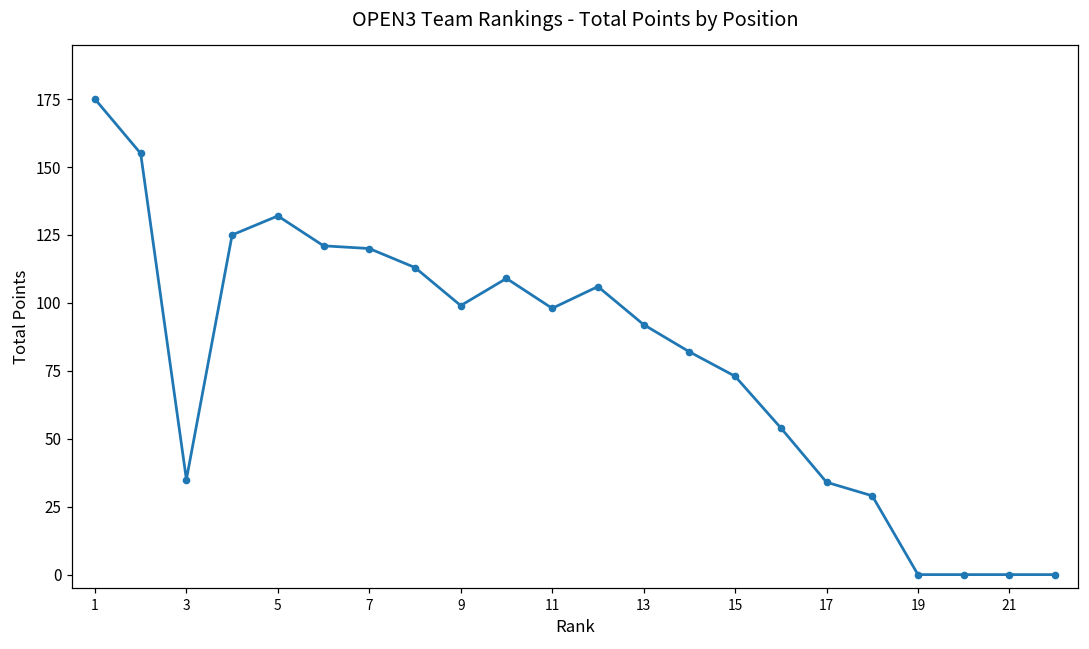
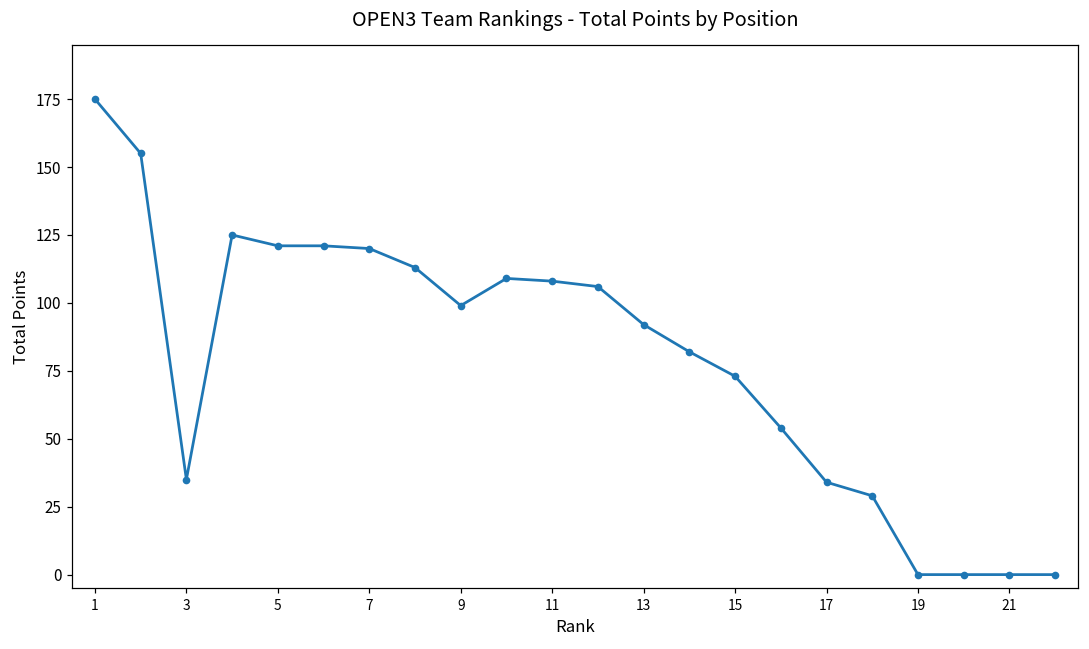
  {
    "1": 175,
    "3": 35,
-   "5": 132,
+   "5": 121,
    "7": 120,
    "9": 99,
-   "11": 98,
+   "11": 108,
    "13": 92,
    "15": 73,
    "17": 34,
    "19": 0,
    "21": 0
  }
